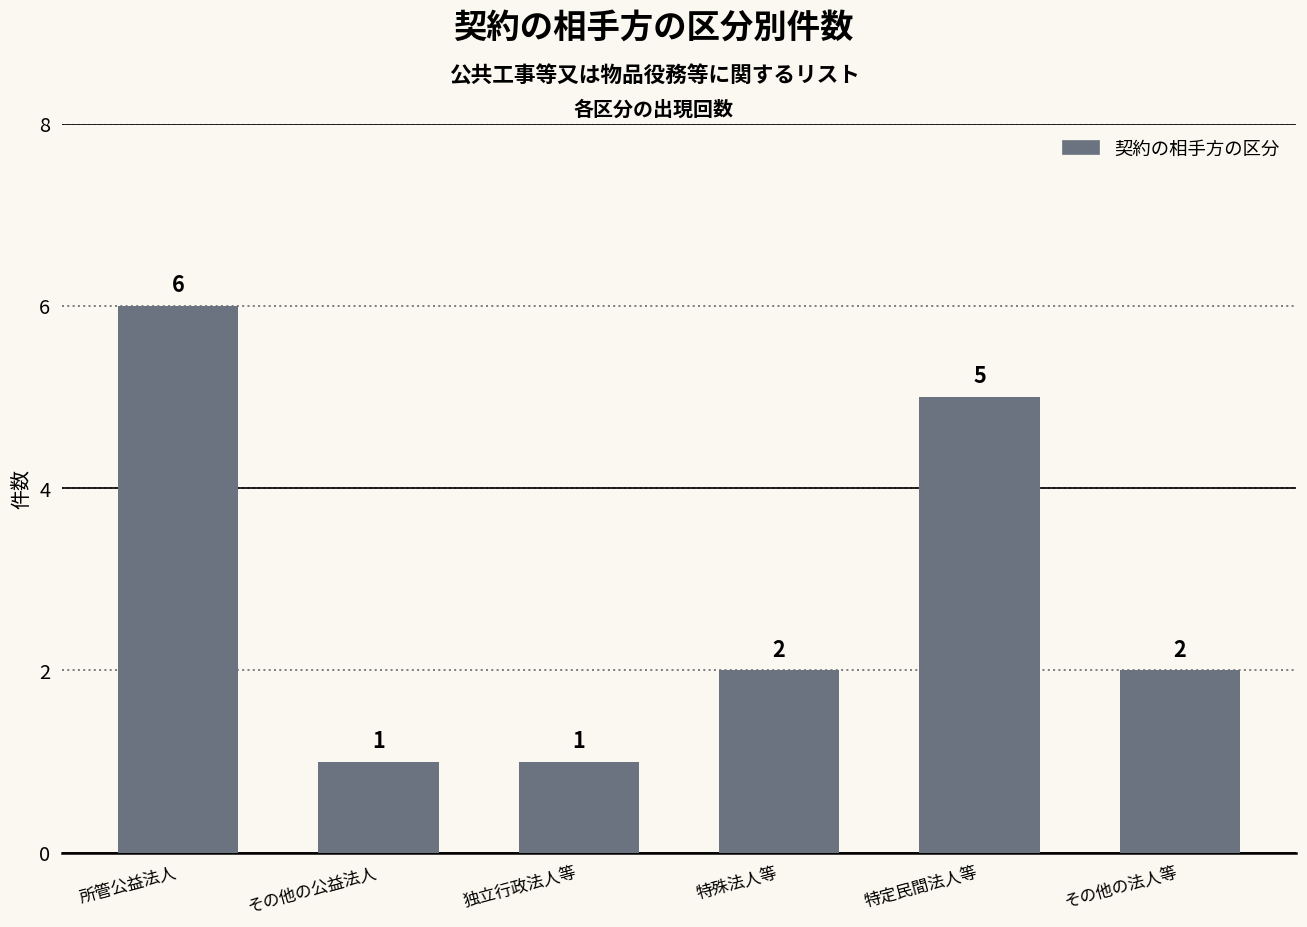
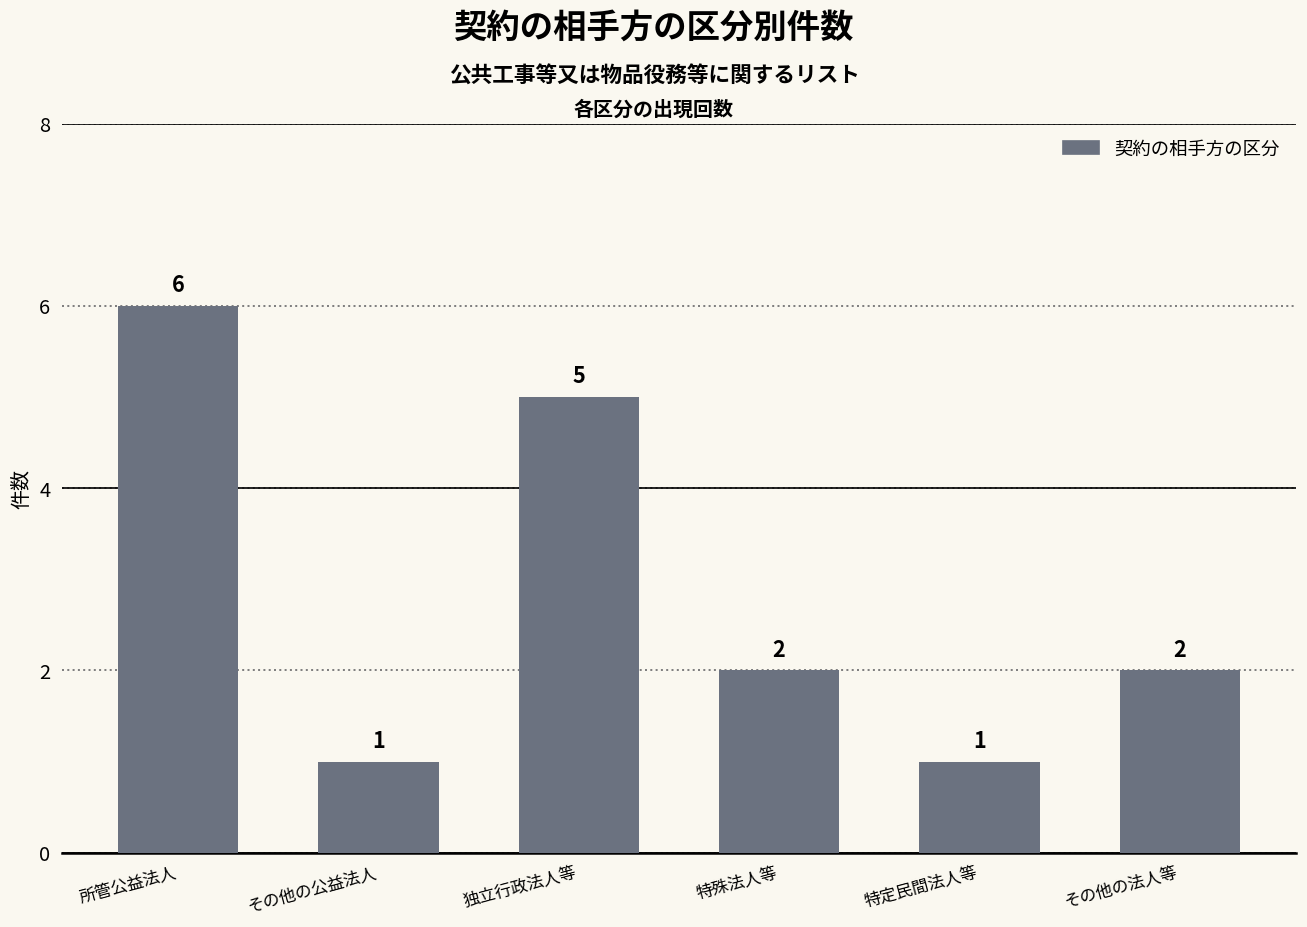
  {
    "所管公益法人": 6,
    "その他の公益法人": 1,
-   "独立行政法人等": 1,
+   "独立行政法人等": 5,
    "特殊法人等": 2,
-   "特定民間法人等": 5,
+   "特定民間法人等": 1,
    "その他の法人等": 2
  }
